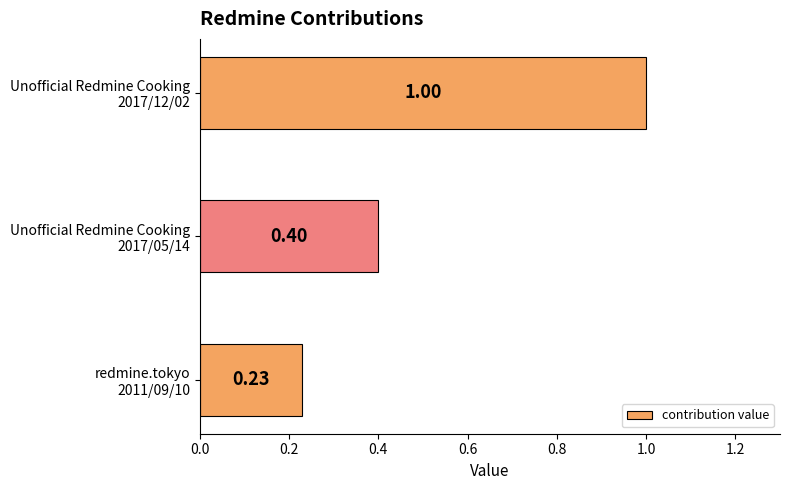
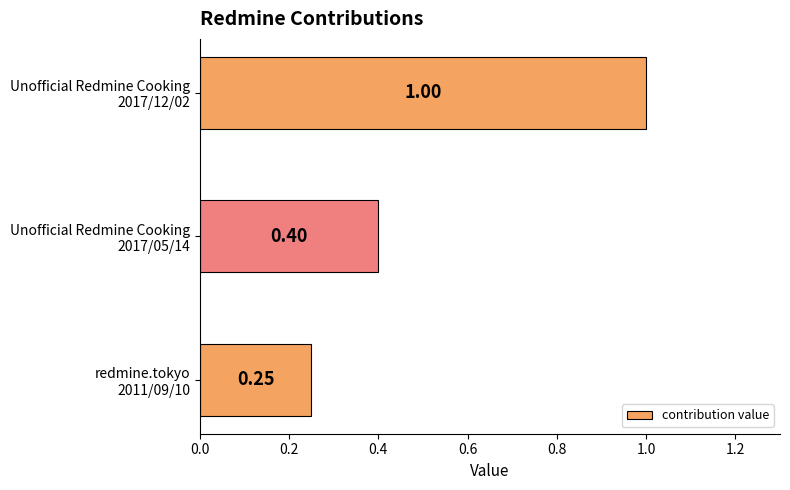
  {
    "Unofficial Redmine Cooking 2017/12/02": 1.00,
    "Unofficial Redmine Cooking 2017/05/14": 0.40,
-   "redmine.tokyo 2011/09/10": 0.23
+   "redmine.tokyo 2011/09/10": 0.25
  }
